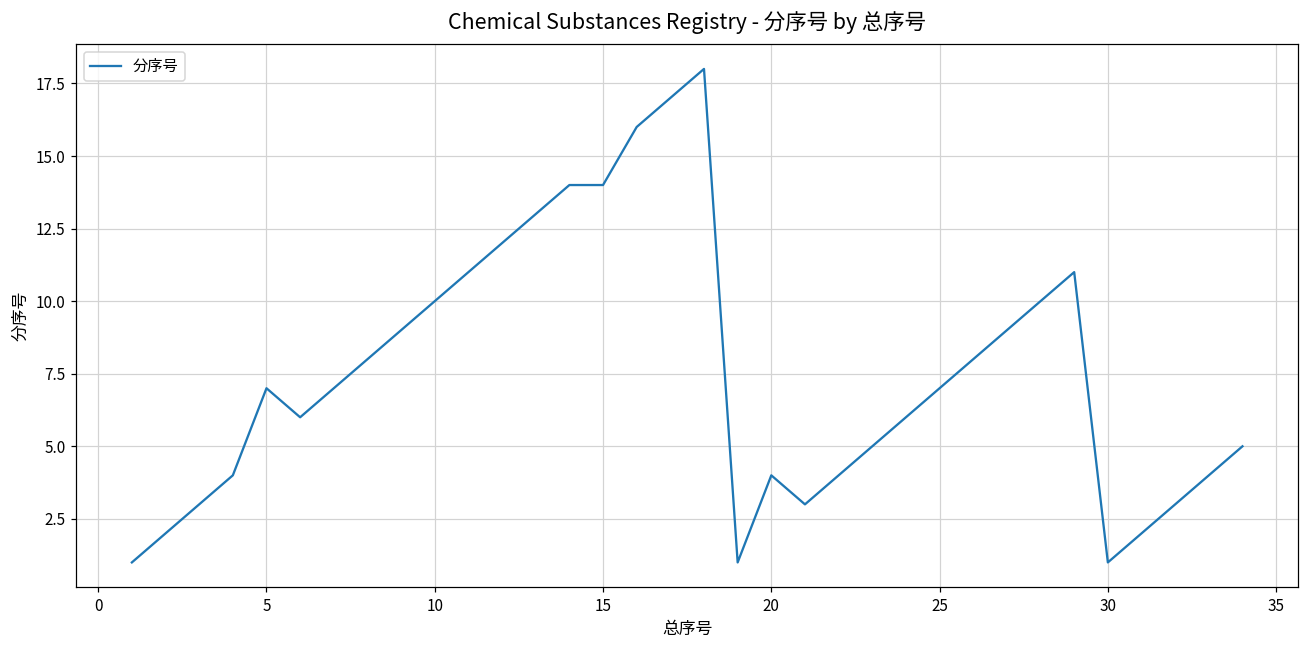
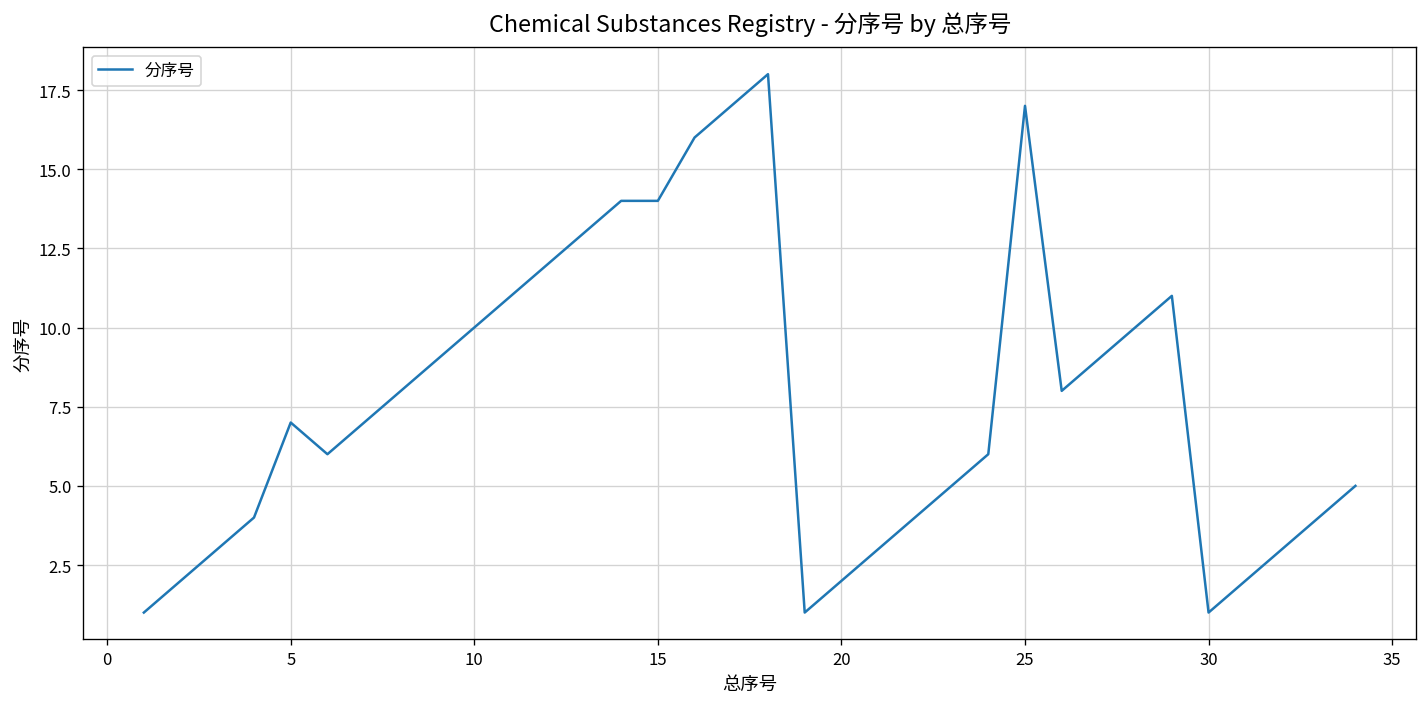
  {
    "5": 7,
    "10": 10,
    "15": 14,
-   "20": 4,
-   "25": 7,
+   "20": 2,
+   "25": 17,
    "30": 1
  }
